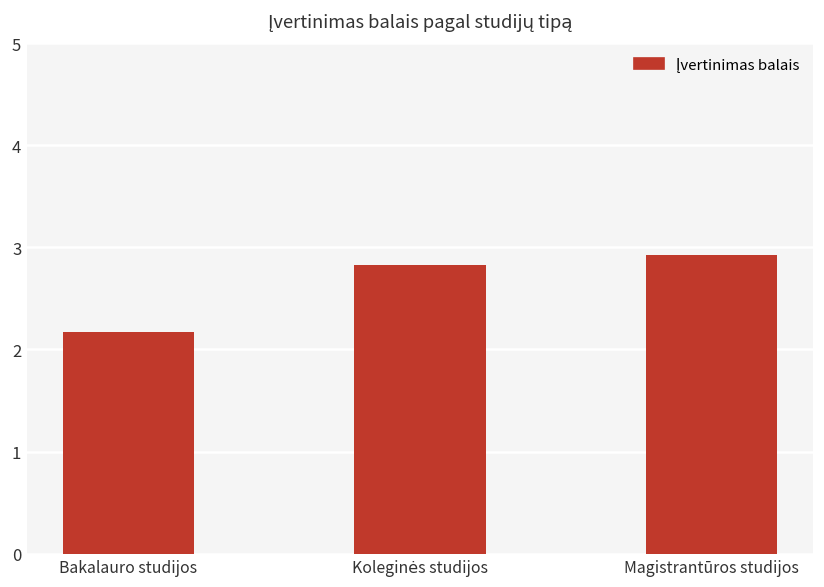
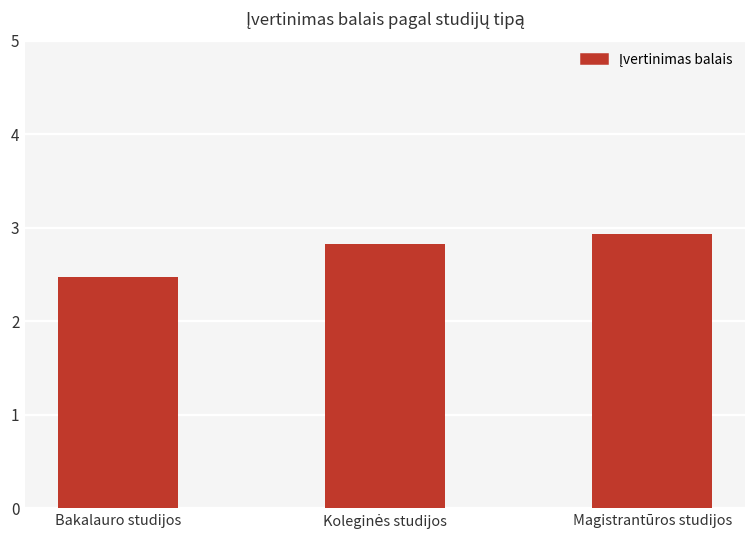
  {
-   "Bakalauro studijos": 2.2,
+   "Bakalauro studijos": 2.5,
    "Koleginės studijos": 2.8,
    "Magistrantūros studijos": 2.9
  }
